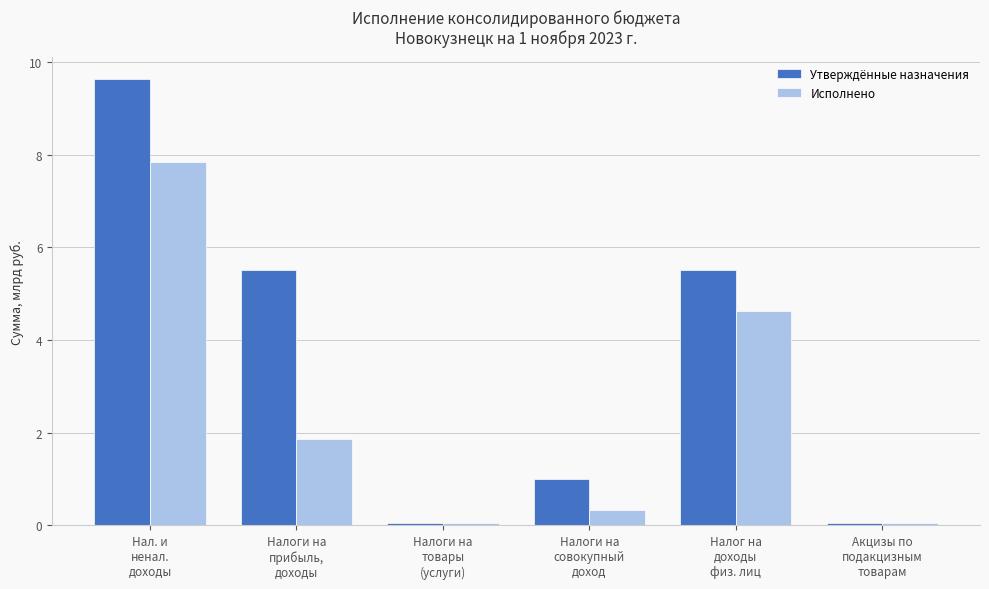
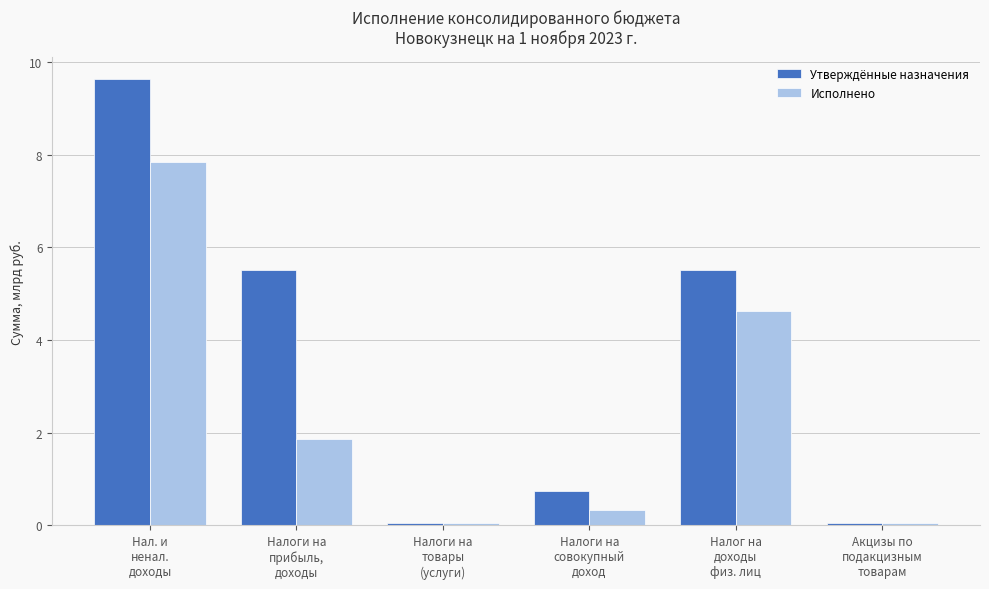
  {
    "Утверждённые назначения": {
      "Нал. и ненал. доходы": 9.6,
      "Налоги на прибыль, доходы": 5.5,
      "Налоги на товары (услуги)": 0.1,
-     "Налоги на совокупный доход": 1.0,
+     "Налоги на совокупный доход": 0.8,
      "Налог на доходы физ. лиц": 5.5,
      "Акцизы по подакцизным товарам": 0.1
    },
    "Исполнено": {
      "Нал. и ненал. доходы": 7.8,
      "Налоги на прибыль, доходы": 1.9,
      "Налоги на совокупный доход": 0.3,
      "Налог на доходы физ. лиц": 4.6
    }
  }
